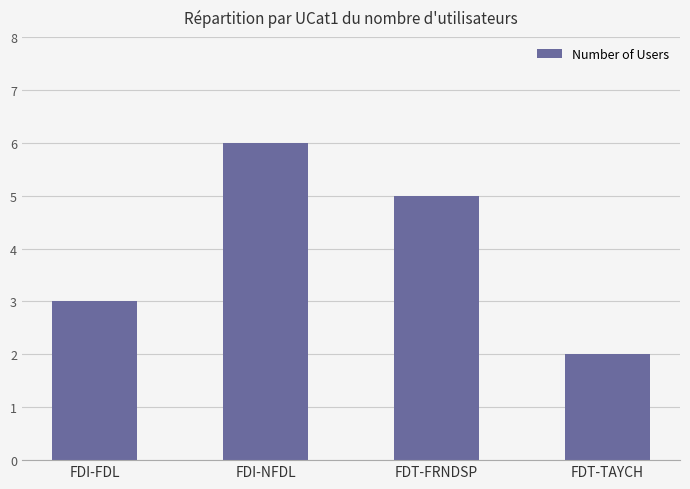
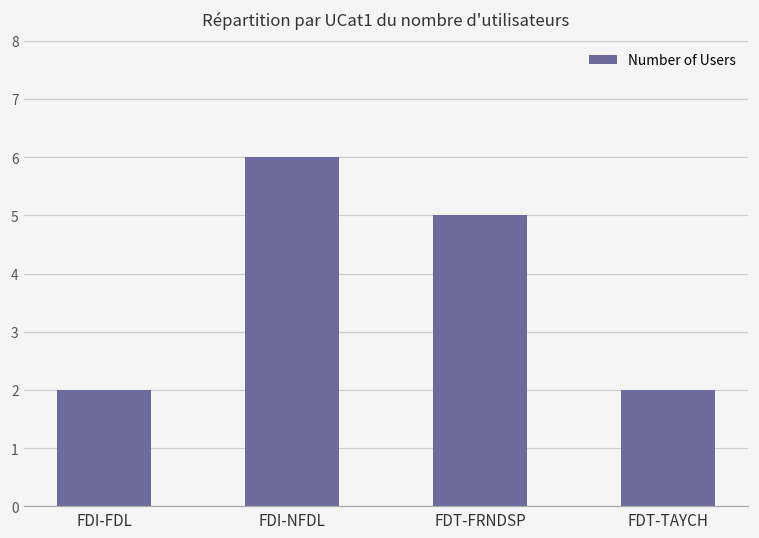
  {
-   "FDI-FDL": 3,
+   "FDI-FDL": 2,
    "FDI-NFDL": 6,
    "FDT-FRNDSP": 5,
    "FDT-TAYCH": 2
  }
